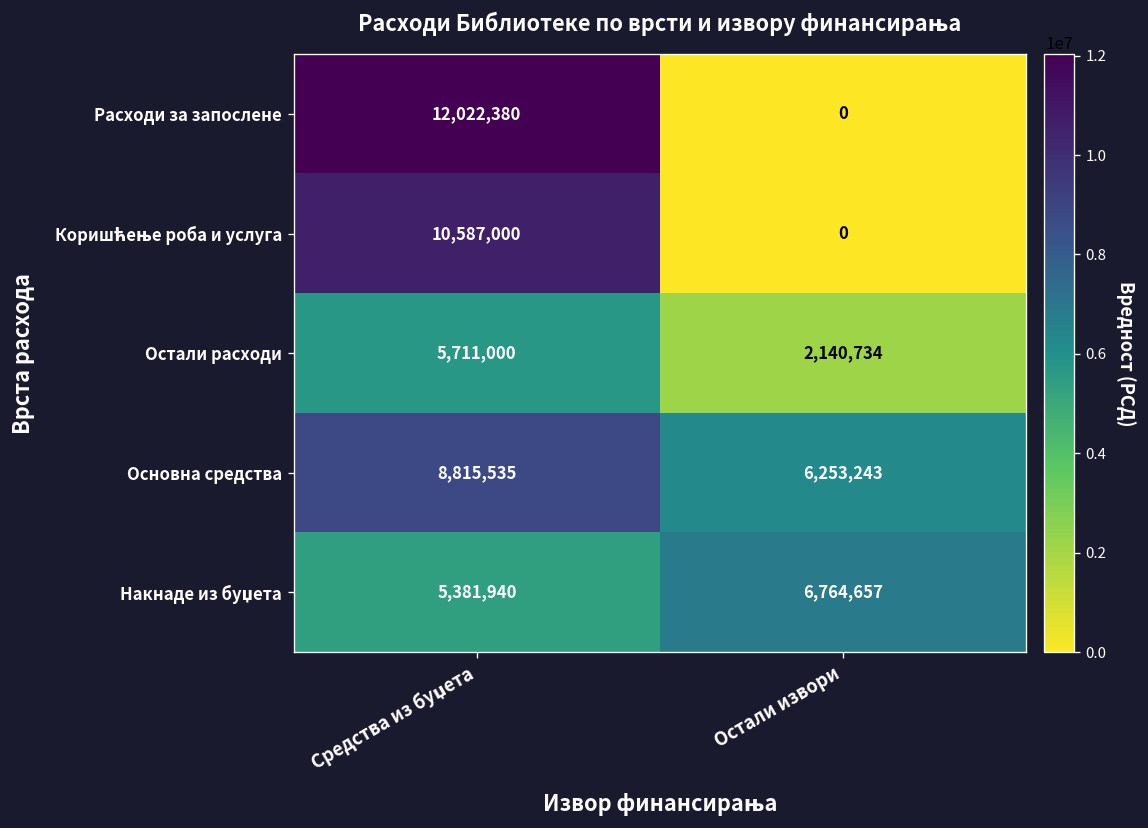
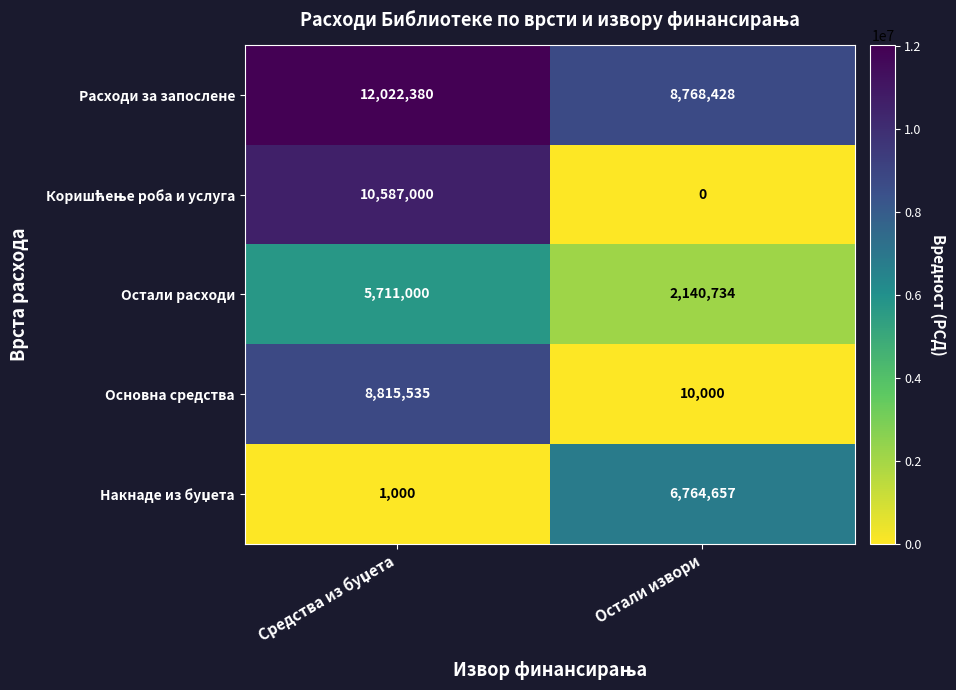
  {
    "Расходи за запослене": {
      "Средства из буџета": "12,022,380",
-     "Остали извори": "0"
+     "Остали извори": "8,768,428"
    },
    "Коришћење роба и услуга": {
      "Средства из буџета": "10,587,000",
      "Остали извори": "0"
    },
    "Остали расходи": {
      "Средства из буџета": "5,711,000",
      "Остали извори": "2,140,734"
    },
    "Основна средства": {
      "Средства из буџета": "8,815,535",
-     "Остали извори": "6,253,243"
+     "Остали извори": "10,000"
    },
    "Накнаде из буџета": {
-     "Средства из буџета": "5,381,940",
+     "Средства из буџета": "1,000",
      "Остали извори": "6,764,657"
    }
  }
